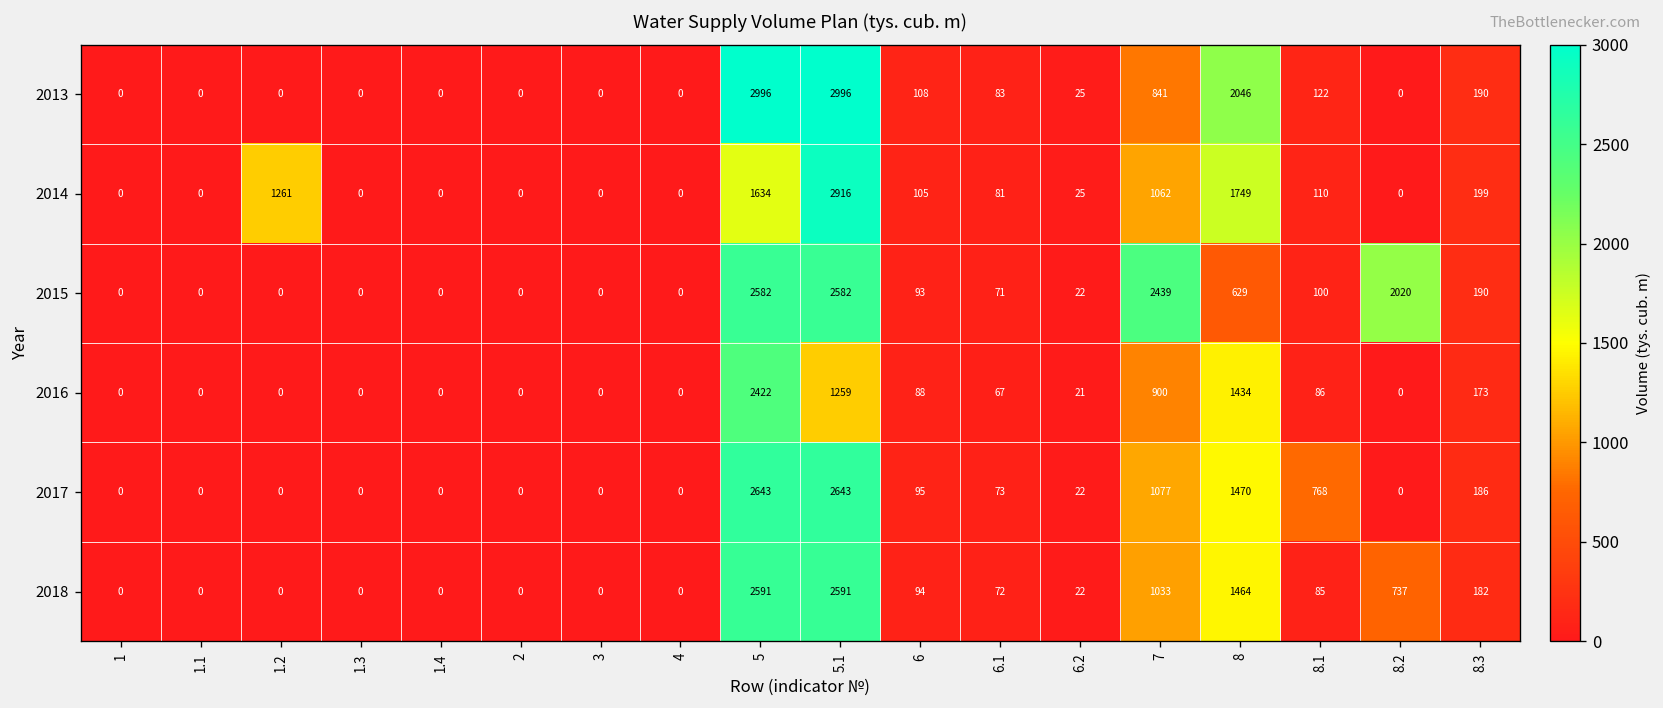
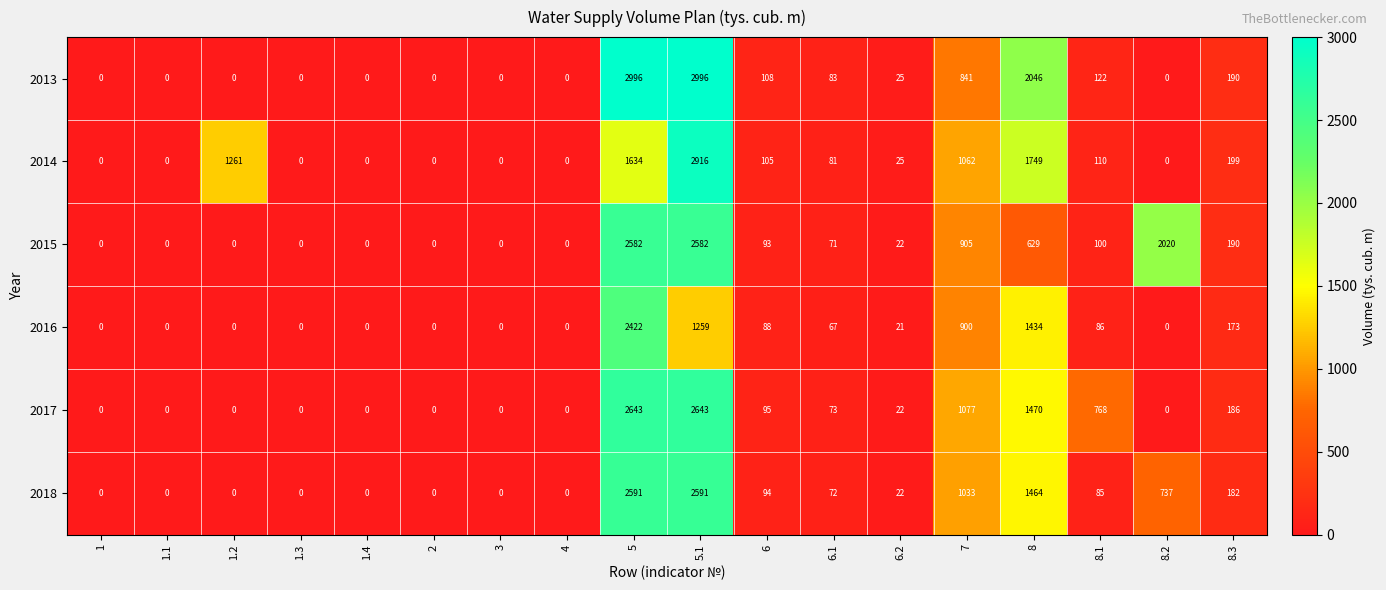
  {
    "2013": {
      "1": 0,
      "1.1": 0,
      "1.2": 0,
      "1.3": 0,
      "1.4": 0,
      "2": 0,
      "3": 0,
      "4": 0,
      "5": 2996,
      "5.1": 2996,
      "6": 108,
      "6.1": 83,
      "6.2": 25,
      "7": 841,
      "8": 2046,
      "8.1": 122,
      "8.2": 0,
      "8.3": 190
    },
    "2014": {
      "1": 0,
      "1.1": 0,
      "1.2": 1261,
      "1.3": 0,
      "1.4": 0,
      "2": 0,
      "3": 0,
      "4": 0,
      "5": 1634,
      "5.1": 2916,
      "6": 105,
      "6.1": 81,
      "6.2": 25,
      "7": 1062,
      "8": 1749,
      "8.1": 110,
      "8.2": 0,
      "8.3": 199
    },
    "2015": {
      "1": 0,
      "1.1": 0,
      "1.2": 0,
      "1.3": 0,
      "1.4": 0,
      "2": 0,
      "3": 0,
      "4": 0,
      "5": 2582,
      "5.1": 2582,
      "6": 93,
      "6.1": 71,
      "6.2": 22,
-     "7": 2439,
+     "7": 905,
      "8": 629,
      "8.1": 100,
      "8.2": 2020,
      "8.3": 190
    },
    "2016": {
      "1": 0,
      "1.1": 0,
      "1.2": 0,
      "1.3": 0,
      "1.4": 0,
      "2": 0,
      "3": 0,
      "4": 0,
      "5": 2422,
      "5.1": 1259,
      "6": 88,
      "6.1": 67,
      "6.2": 21,
      "7": 900,
      "8": 1434,
      "8.1": 86,
      "8.2": 0,
      "8.3": 173
    },
    "2017": {
      "1": 0,
      "1.1": 0,
      "1.2": 0,
      "1.3": 0,
      "1.4": 0,
      "2": 0,
      "3": 0,
      "4": 0,
      "5": 2643,
      "5.1": 2643,
      "6": 95,
      "6.1": 73,
      "6.2": 22,
      "7": 1077,
      "8": 1470,
      "8.1": 768,
      "8.2": 0,
      "8.3": 186
    },
    "2018": {
      "1": 0,
      "1.1": 0,
      "1.2": 0,
      "1.3": 0,
      "1.4": 0,
      "2": 0,
      "3": 0,
      "4": 0,
      "5": 2591,
      "5.1": 2591,
      "6": 94,
      "6.1": 72,
      "6.2": 22,
      "7": 1033,
      "8": 1464,
      "8.1": 85,
      "8.2": 737,
      "8.3": 182
    }
  }
